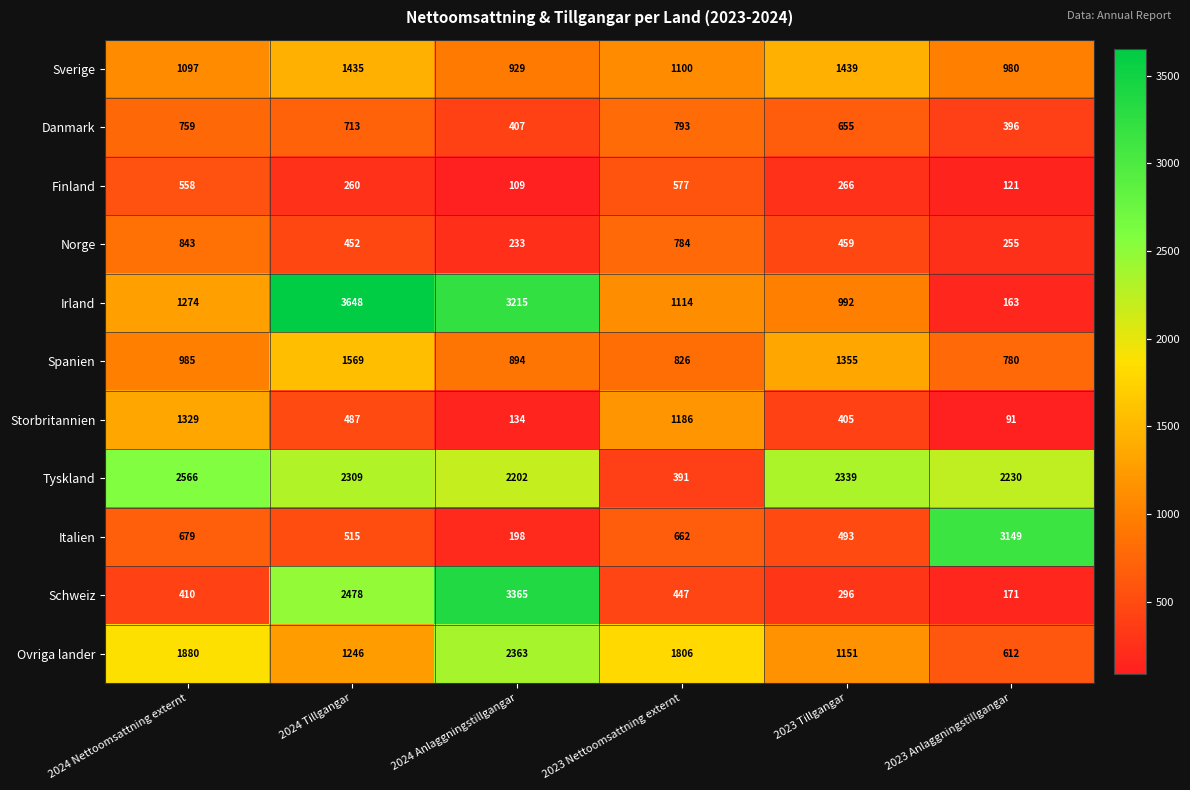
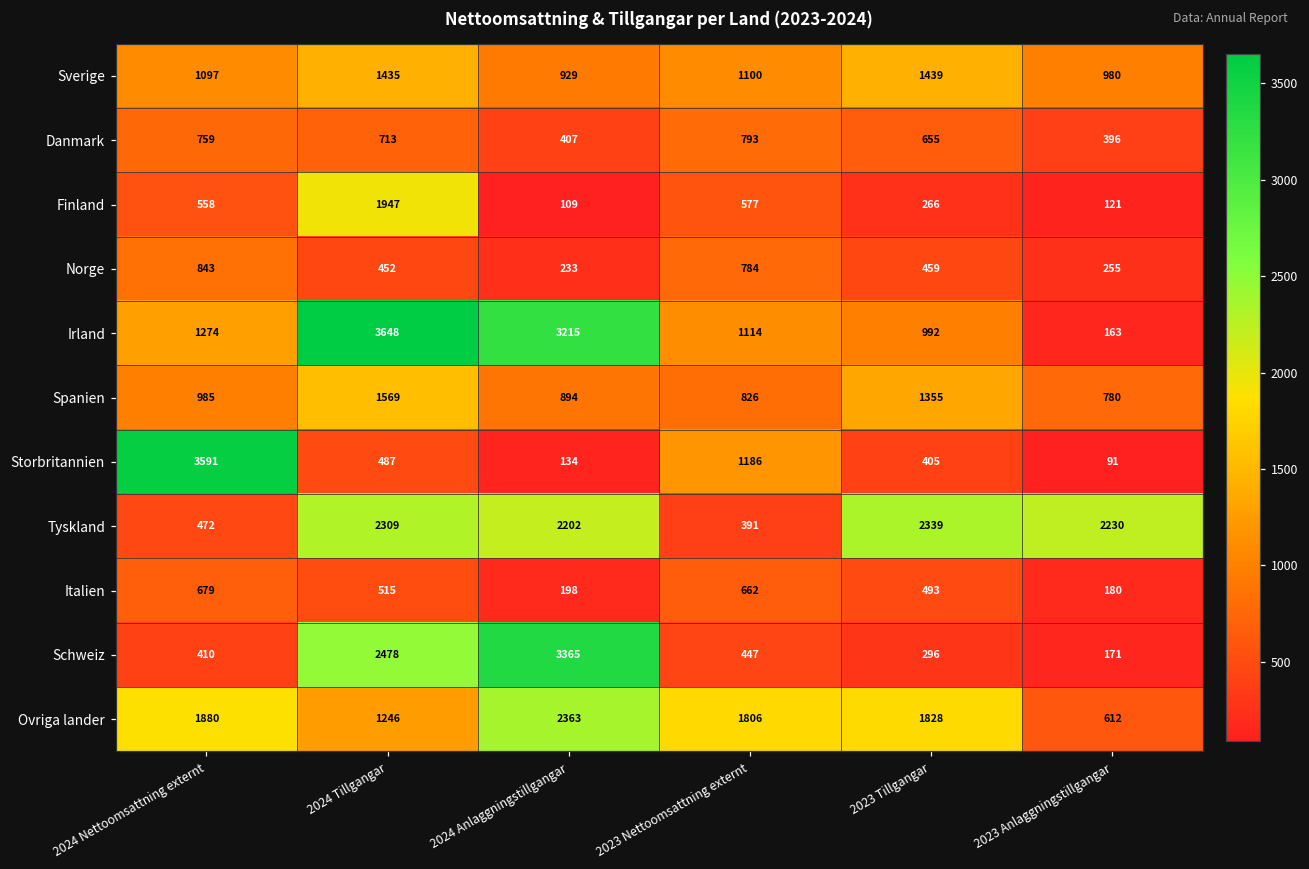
  {
    "Sverige": {
      "2024 Nettoomsattning externt": 1097,
      "2024 Tillgangar": 1435,
      "2024 Anlaggningstillgangar": 929,
      "2023 Nettoomsattning externt": 1100,
      "2023 Tillgangar": 1439,
      "2023 Anlaggningstillgangar": 980
    },
    "Danmark": {
      "2024 Nettoomsattning externt": 759,
      "2024 Tillgangar": 713,
      "2024 Anlaggningstillgangar": 407,
      "2023 Nettoomsattning externt": 793,
      "2023 Tillgangar": 655,
      "2023 Anlaggningstillgangar": 396
    },
    "Finland": {
      "2024 Nettoomsattning externt": 558,
-     "2024 Tillgangar": 260,
+     "2024 Tillgangar": 1947,
      "2024 Anlaggningstillgangar": 109,
      "2023 Nettoomsattning externt": 577,
      "2023 Tillgangar": 266,
      "2023 Anlaggningstillgangar": 121
    },
    "Norge": {
      "2024 Nettoomsattning externt": 843,
      "2024 Tillgangar": 452,
      "2024 Anlaggningstillgangar": 233,
      "2023 Nettoomsattning externt": 784,
      "2023 Tillgangar": 459,
      "2023 Anlaggningstillgangar": 255
    },
    "Irland": {
      "2024 Nettoomsattning externt": 1274,
      "2024 Tillgangar": 3648,
      "2024 Anlaggningstillgangar": 3215,
      "2023 Nettoomsattning externt": 1114,
      "2023 Tillgangar": 992,
      "2023 Anlaggningstillgangar": 163
    },
    "Spanien": {
      "2024 Nettoomsattning externt": 985,
      "2024 Tillgangar": 1569,
      "2024 Anlaggningstillgangar": 894,
      "2023 Nettoomsattning externt": 826,
      "2023 Tillgangar": 1355,
      "2023 Anlaggningstillgangar": 780
    },
    "Storbritannien": {
-     "2024 Nettoomsattning externt": 1329,
+     "2024 Nettoomsattning externt": 3591,
      "2024 Tillgangar": 487,
      "2024 Anlaggningstillgangar": 134,
      "2023 Nettoomsattning externt": 1186,
      "2023 Tillgangar": 405,
      "2023 Anlaggningstillgangar": 91
    },
    "Tyskland": {
-     "2024 Nettoomsattning externt": 2566,
+     "2024 Nettoomsattning externt": 472,
      "2024 Tillgangar": 2309,
      "2024 Anlaggningstillgangar": 2202,
      "2023 Nettoomsattning externt": 391,
      "2023 Tillgangar": 2339,
      "2023 Anlaggningstillgangar": 2230
    },
    "Italien": {
      "2024 Nettoomsattning externt": 679,
      "2024 Tillgangar": 515,
      "2024 Anlaggningstillgangar": 198,
      "2023 Nettoomsattning externt": 662,
      "2023 Tillgangar": 493,
-     "2023 Anlaggningstillgangar": 3149
+     "2023 Anlaggningstillgangar": 180
    },
    "Schweiz": {
      "2024 Nettoomsattning externt": 410,
      "2024 Tillgangar": 2478,
      "2024 Anlaggningstillgangar": 3365,
      "2023 Nettoomsattning externt": 447,
      "2023 Tillgangar": 296,
      "2023 Anlaggningstillgangar": 171
    },
    "Ovriga lander": {
      "2024 Nettoomsattning externt": 1880,
      "2024 Tillgangar": 1246,
      "2024 Anlaggningstillgangar": 2363,
      "2023 Nettoomsattning externt": 1806,
-     "2023 Tillgangar": 1151,
+     "2023 Tillgangar": 1828,
      "2023 Anlaggningstillgangar": 612
    }
  }
